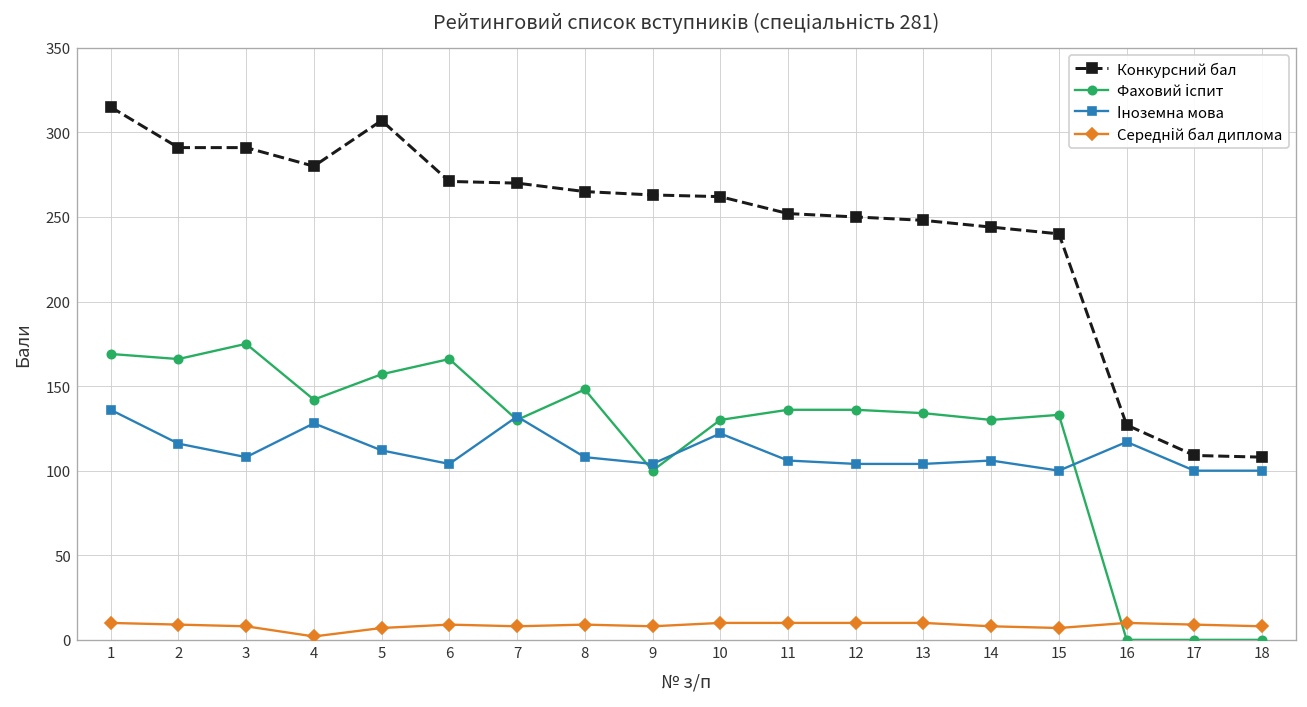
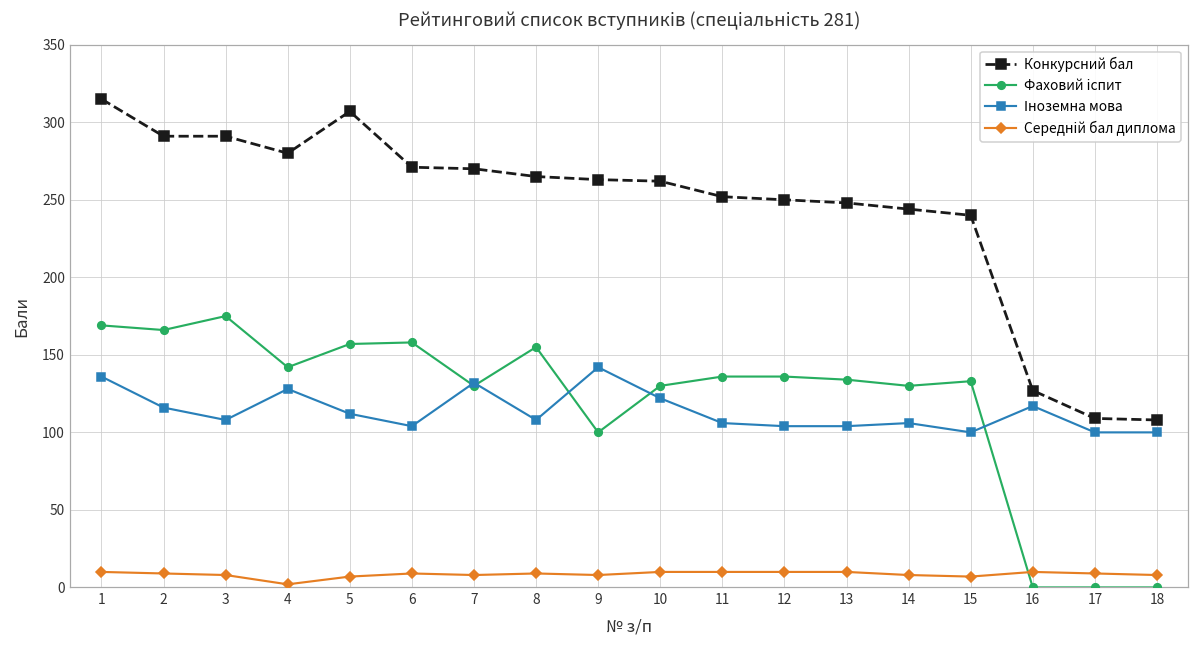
  {
    "Конкурсний бал": {
      "1": 315,
      "2": 291,
      "3": 291,
      "4": 280,
      "5": 307,
      "6": 271,
      "7": 270,
      "8": 265,
      "9": 263,
      "10": 262,
      "11": 252,
      "12": 250,
      "13": 248,
      "14": 244,
      "15": 240,
      "16": 127,
      "17": 109,
      "18": 108
    },
    "Фаховий іспит": {
      "1": 169,
      "2": 166,
      "3": 175,
      "4": 142,
      "5": 157,
-     "6": 166,
+     "6": 158,
      "7": 130,
-     "8": 148,
+     "8": 155,
      "9": 100,
      "10": 130,
      "11": 136,
      "12": 136,
      "13": 134,
      "14": 130,
      "15": 133,
      "16": 0,
      "17": 0,
      "18": 0
    },
    "Іноземна мова": {
      "1": 136,
      "2": 116,
      "3": 108,
      "4": 128,
      "5": 112,
      "6": 104,
      "7": 132,
      "8": 108,
-     "9": 104,
+     "9": 142,
      "10": 122,
      "11": 106,
      "12": 104,
      "13": 104,
      "14": 106,
      "15": 100,
      "16": 117,
      "17": 100,
      "18": 100
    },
    "Середній бал диплома": {
      "1": 10,
      "2": 9,
      "3": 8,
      "4": 2,
      "5": 7,
      "6": 9,
      "7": 8,
      "8": 9,
      "9": 8,
      "10": 10,
      "11": 10,
      "12": 10,
      "13": 10,
      "14": 8,
      "15": 7,
      "16": 10,
      "17": 9,
      "18": 8
    }
  }
